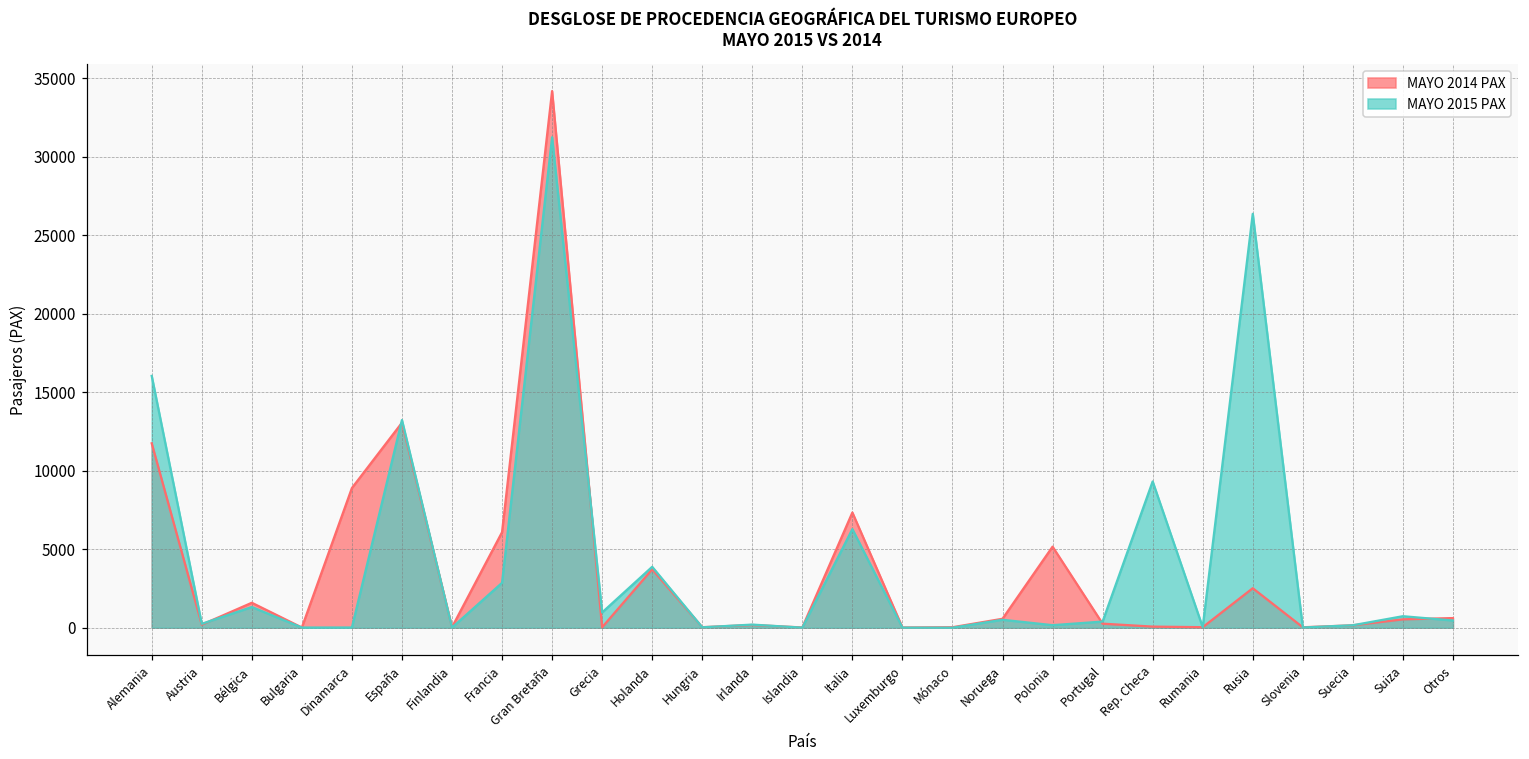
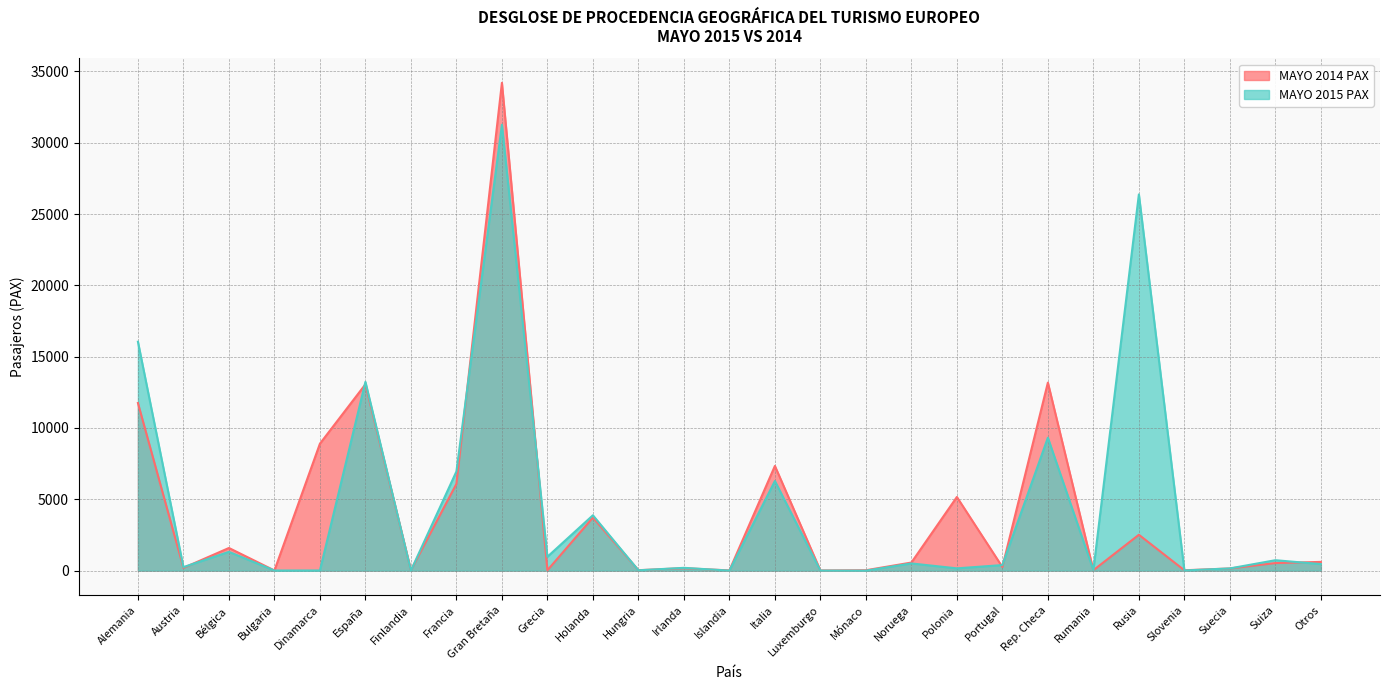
  {
    "MAYO 2014 PAX": {
      "Alemania": 11800,
      "Bélgica": 1600,
      "Dinamarca": 8900,
      "Francia": 6100,
      "Gran Bretaña": 34200,
      "Grecia": 0,
      "Italia": 7300,
      "Polonia": 5200,
-     "Rep. Checa": 100,
+     "Rep. Checa": 13200,
      "Rusia": 2500,
      "Suiza": 500
    },
    "MAYO 2015 PAX": {
      "Alemania": 16000,
      "Bélgica": 1300,
      "Dinamarca": 0,
-     "Francia": 2900,
+     "Francia": 7000,
      "Gran Bretaña": 31300,
      "Grecia": 1000,
      "Italia": 6300,
      "Polonia": 200,
      "Rep. Checa": 9300,
      "Rusia": 26400,
      "Suiza": 700
    }
  }
